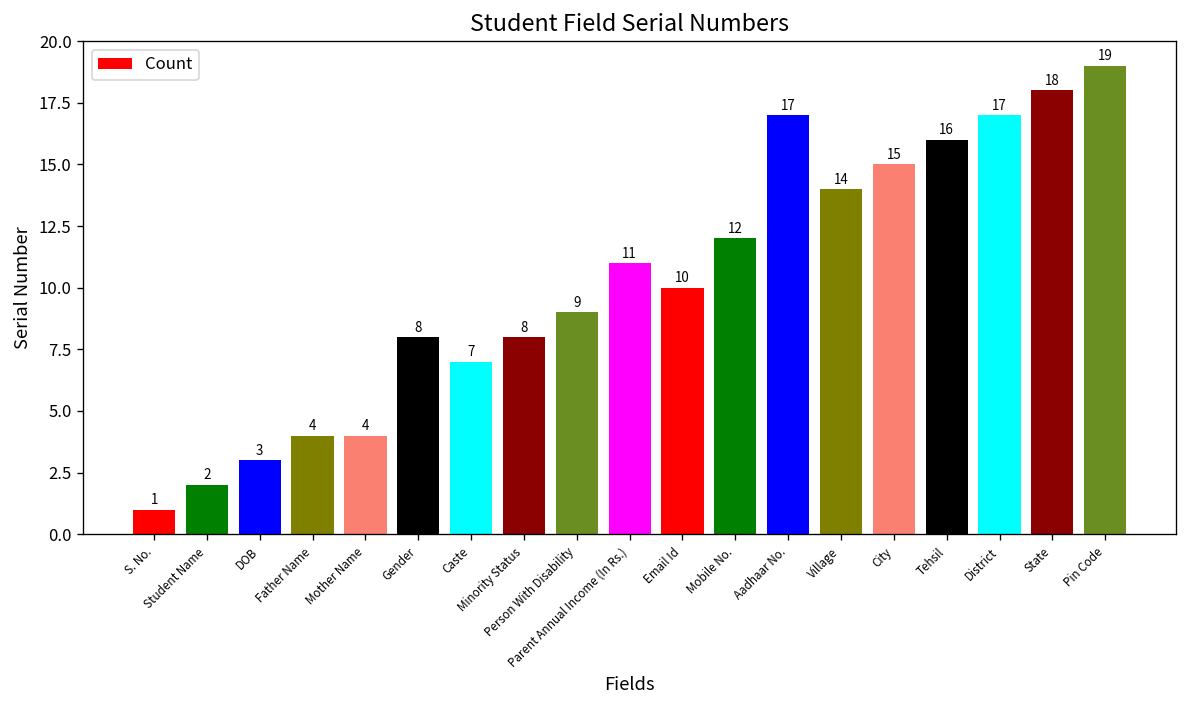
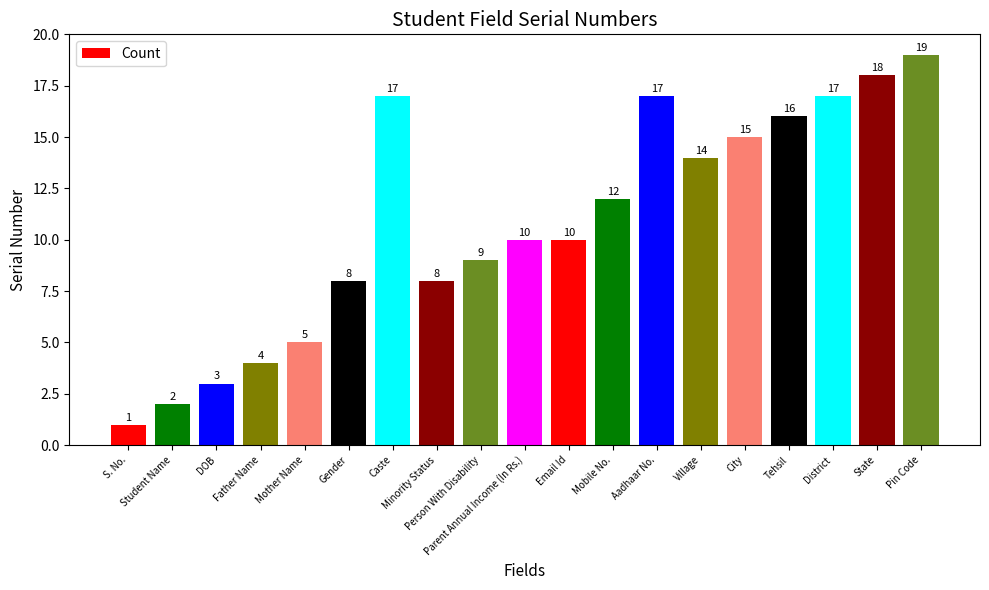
  {
    "S. No.": 1,
    "Student Name": 2,
    "DOB": 3,
    "Father Name": 4,
-   "Mother Name": 4,
+   "Mother Name": 5,
    "Gender": 8,
-   "Caste": 7,
+   "Caste": 17,
    "Minority Status": 8,
    "Person With Disability": 9,
-   "Parent Annual Income (In Rs.)": 11,
+   "Parent Annual Income (In Rs.)": 10,
    "Email Id": 10,
    "Mobile No.": 12,
    "Aadhaar No.": 17,
    "Village": 14,
    "City": 15,
    "Tehsil": 16,
    "District": 17,
    "State": 18,
    "Pin Code": 19
  }
